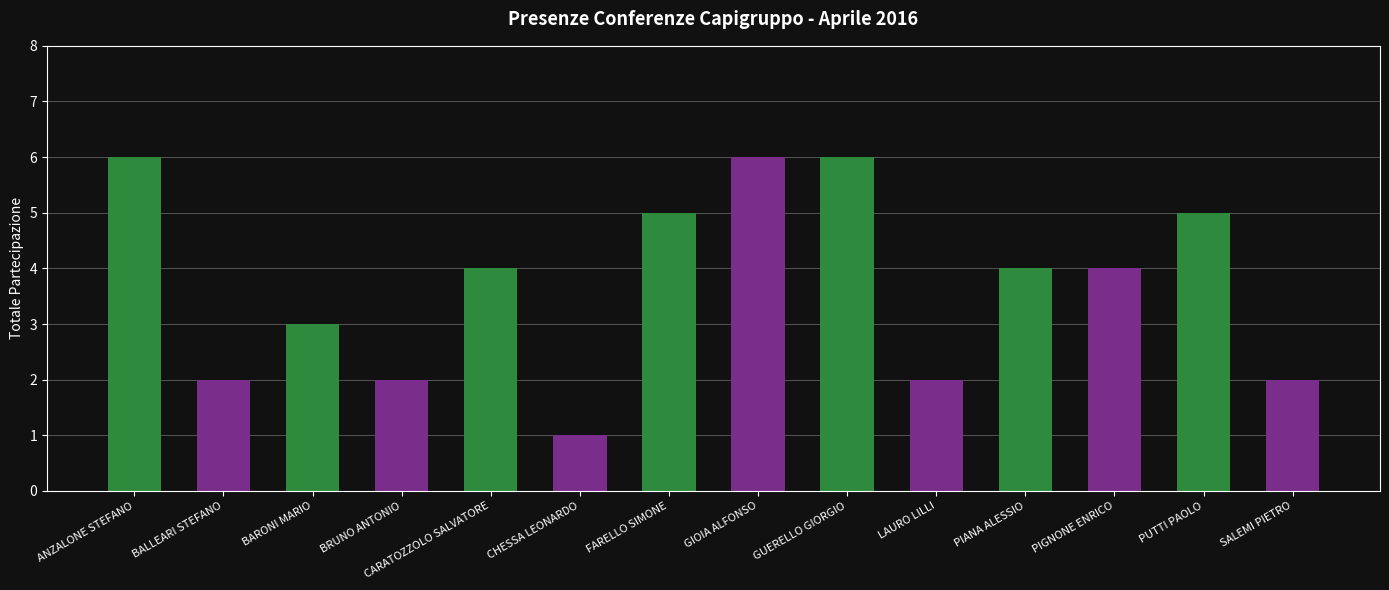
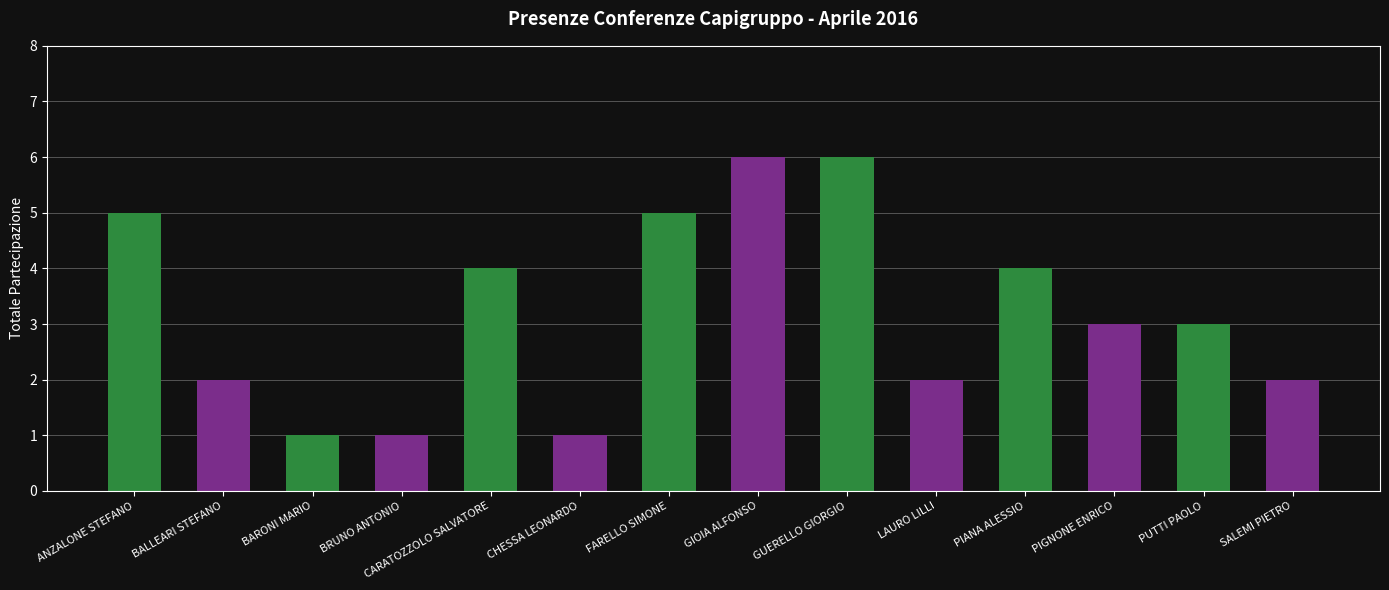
  {
-   "ANZALONE STEFANO": 6,
+   "ANZALONE STEFANO": 5,
    "BALLEARI STEFANO": 2,
-   "BARONI MARIO": 3,
-   "BRUNO ANTONIO": 2,
+   "BARONI MARIO": 1,
+   "BRUNO ANTONIO": 1,
    "CARATOZZOLO SALVATORE": 4,
    "CHESSA LEONARDO": 1,
    "FARELLO SIMONE": 5,
    "GIOIA ALFONSO": 6,
    "GUERELLO GIORGIO": 6,
    "LAURO LILLI": 2,
    "PIANA ALESSIO": 4,
-   "PIGNONE ENRICO": 4,
-   "PUTTI PAOLO": 5,
+   "PIGNONE ENRICO": 3,
+   "PUTTI PAOLO": 3,
    "SALEMI PIETRO": 2
  }
